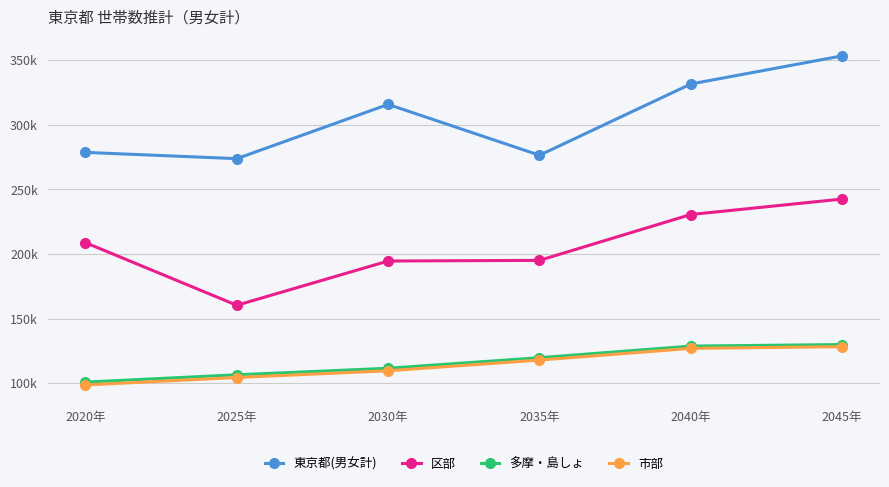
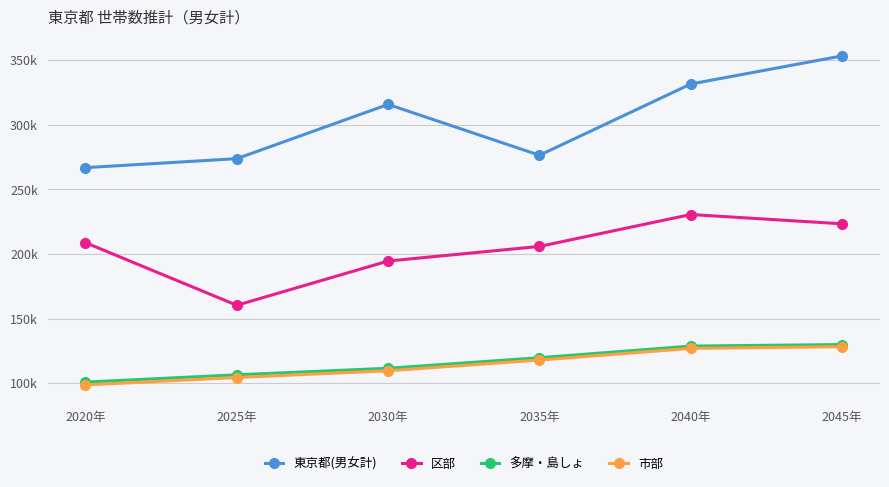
  {
    "東京都(男女計)": {
-     "2020年": 279000,
+     "2020年": 267000,
      "2025年": 274000,
      "2030年": 316000,
      "2035年": 276000,
      "2040年": 331000,
      "2045年": 353000
    },
    "区部": {
      "2020年": 209000,
      "2025年": 160000,
      "2030年": 195000,
-     "2035年": 195000,
+     "2035年": 206000,
      "2040年": 231000,
-     "2045年": 242000
+     "2045年": 223000
    },
    "多摩・島しょ": {
      "2020年": 101000,
      "2025年": 107000
    },
    "市部": {
      "2020年": 99000,
      "2025年": 104000
    }
  }
